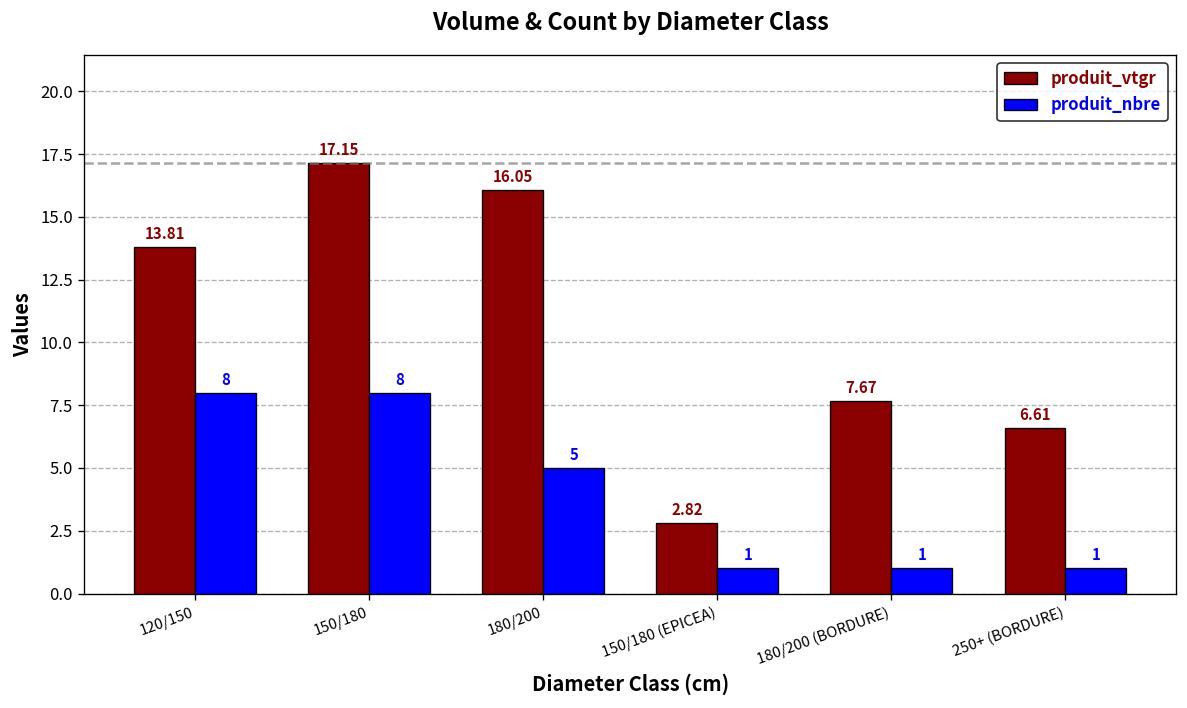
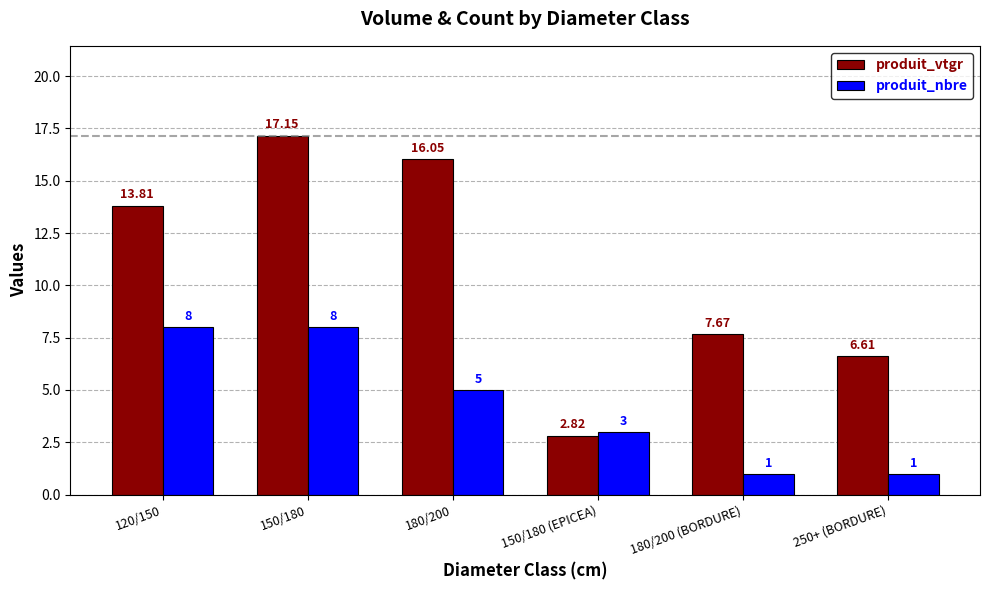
  {
    "produit_vtgr": {
      "120/150": 13.81,
      "150/180": 17.15,
      "180/200": 16.05,
      "150/180 (EPICEA)": 2.82,
      "180/200 (BORDURE)": 7.67,
      "250+ (BORDURE)": 6.61
    },
    "produit_nbre": {
      "120/150": 8,
      "150/180": 8,
      "180/200": 5,
-     "150/180 (EPICEA)": 1,
+     "150/180 (EPICEA)": 3,
      "180/200 (BORDURE)": 1,
      "250+ (BORDURE)": 1
    }
  }
